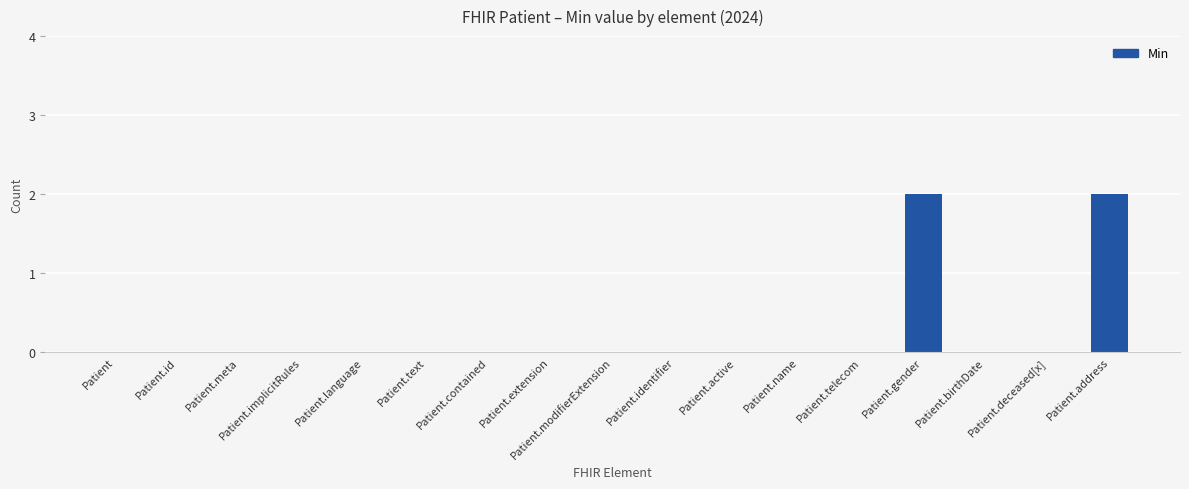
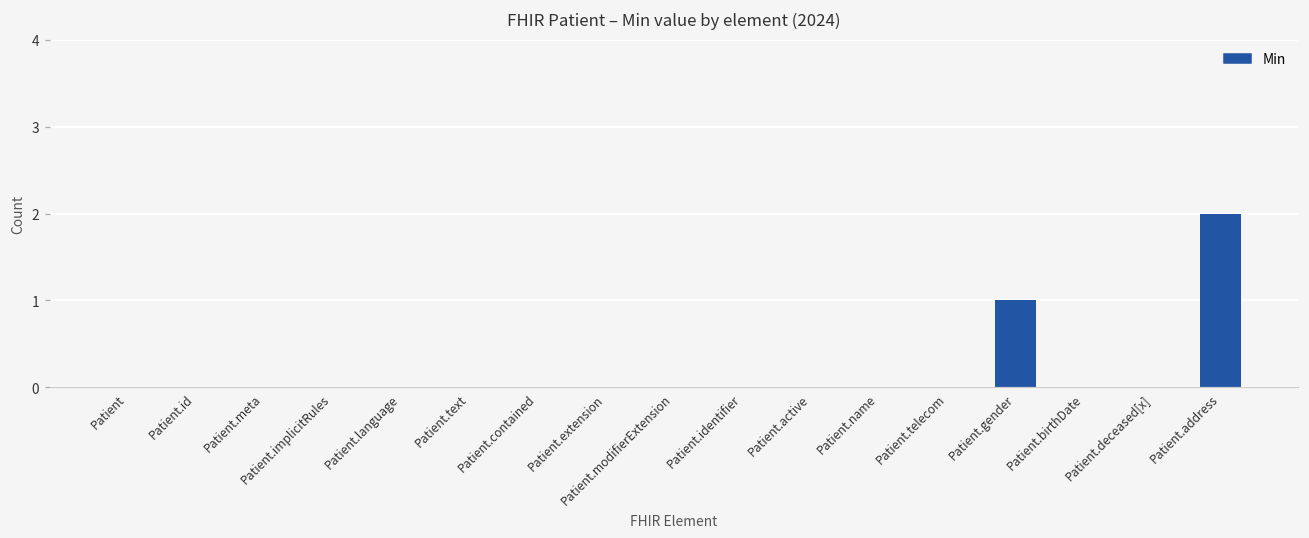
  {
    "Patient": 0,
    "Patient.id": 0,
    "Patient.meta": 0,
    "Patient.implicitRules": 0,
    "Patient.language": 0,
    "Patient.text": 0,
    "Patient.contained": 0,
    "Patient.extension": 0,
    "Patient.modifierExtension": 0,
    "Patient.identifier": 0,
    "Patient.active": 0,
    "Patient.name": 0,
    "Patient.telecom": 0,
-   "Patient.gender": 2,
+   "Patient.gender": 1,
    "Patient.birthDate": 0,
    "Patient.deceased[x]": 0,
    "Patient.address": 2
  }
